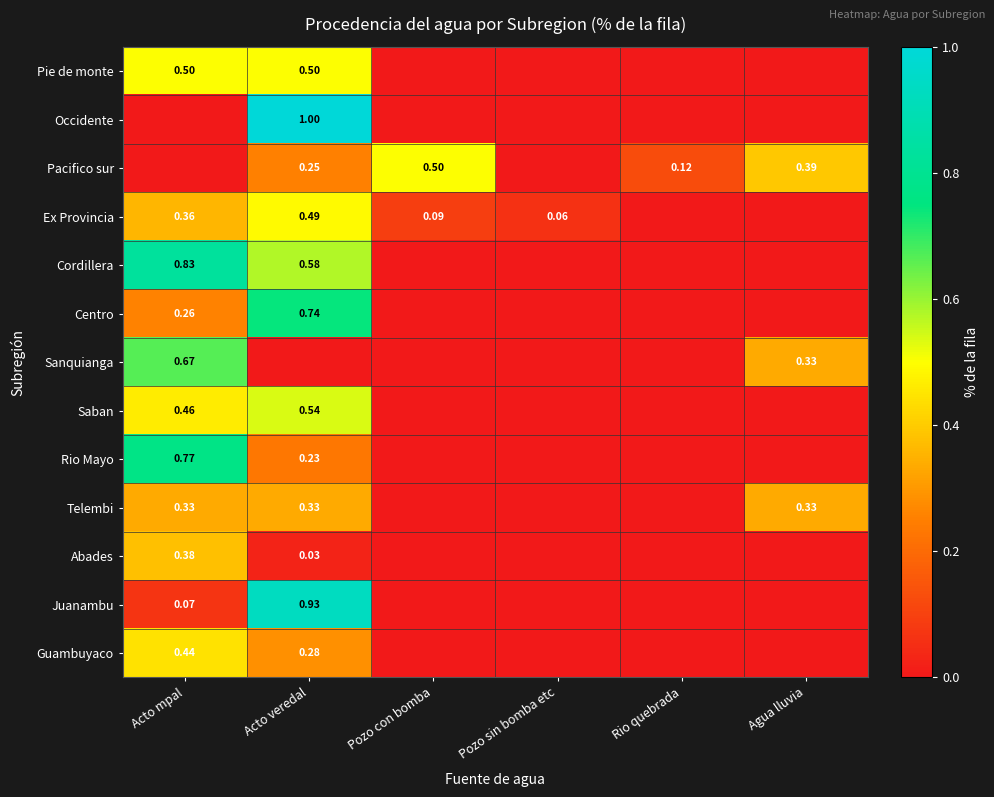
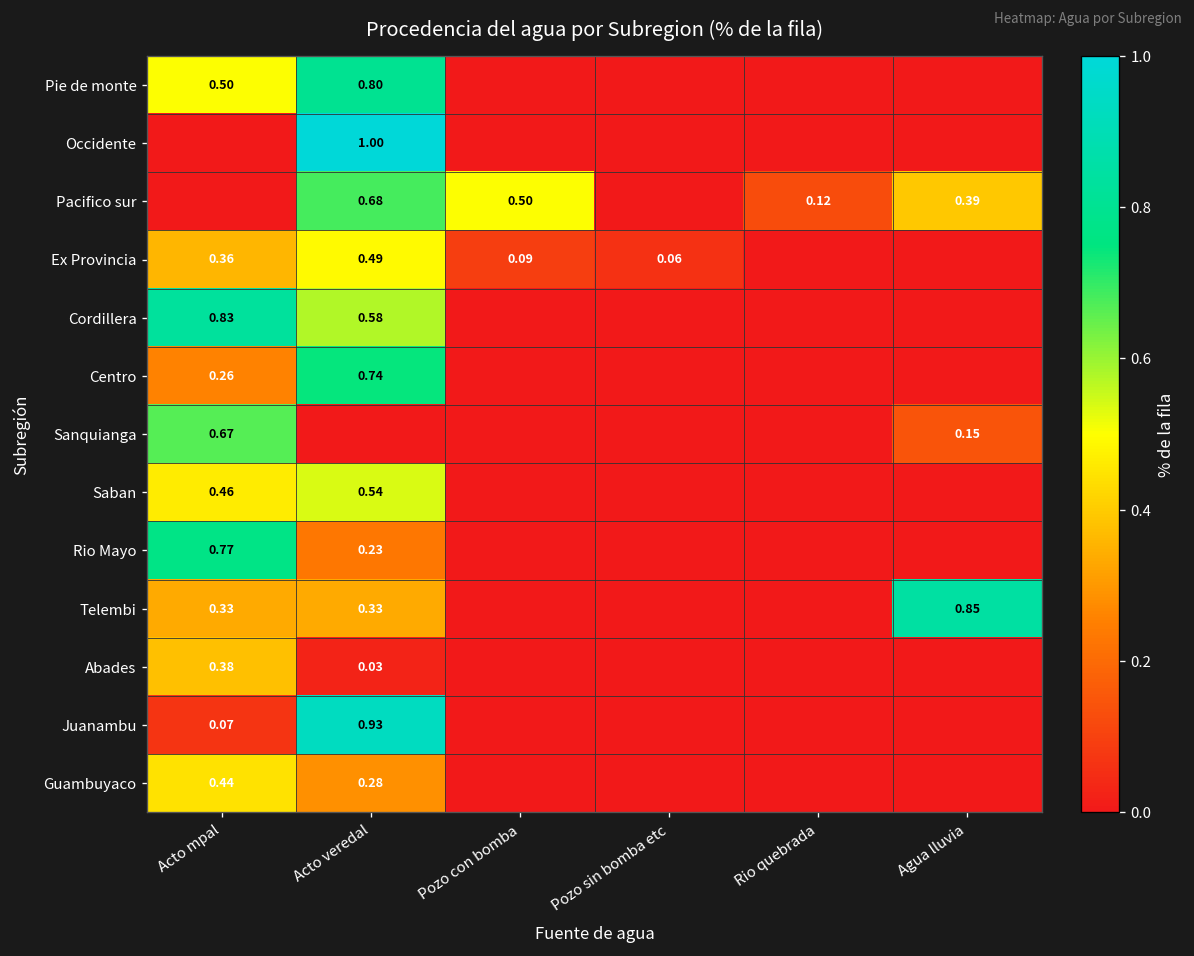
  {
    "Pie de monte": {
      "Acto mpal": 0.50,
-     "Acto veredal": 0.50
+     "Acto veredal": 0.80
    },
    "Occidente": {
      "Acto veredal": 1.00
    },
    "Pacifico sur": {
-     "Acto veredal": 0.25,
+     "Acto veredal": 0.68,
      "Pozo con bomba": 0.50,
      "Rio quebrada": 0.12,
      "Agua lluvia": 0.39
    },
    "Ex Provincia": {
      "Acto mpal": 0.36,
      "Acto veredal": 0.49,
      "Pozo con bomba": 0.09,
      "Pozo sin bomba etc": 0.06
    },
    "Cordillera": {
      "Acto mpal": 0.83,
      "Acto veredal": 0.58
    },
    "Centro": {
      "Acto mpal": 0.26,
      "Acto veredal": 0.74
    },
    "Sanquianga": {
      "Acto mpal": 0.67,
-     "Agua lluvia": 0.33
+     "Agua lluvia": 0.15
    },
    "Saban": {
      "Acto mpal": 0.46,
      "Acto veredal": 0.54
    },
    "Rio Mayo": {
      "Acto mpal": 0.77,
      "Acto veredal": 0.23
    },
    "Telembi": {
      "Acto mpal": 0.33,
      "Acto veredal": 0.33,
-     "Agua lluvia": 0.33
+     "Agua lluvia": 0.85
    },
    "Abades": {
      "Acto mpal": 0.38,
      "Acto veredal": 0.03
    },
    "Juanambu": {
      "Acto mpal": 0.07,
      "Acto veredal": 0.93
    },
    "Guambuyaco": {
      "Acto mpal": 0.44,
      "Acto veredal": 0.28
    }
  }
